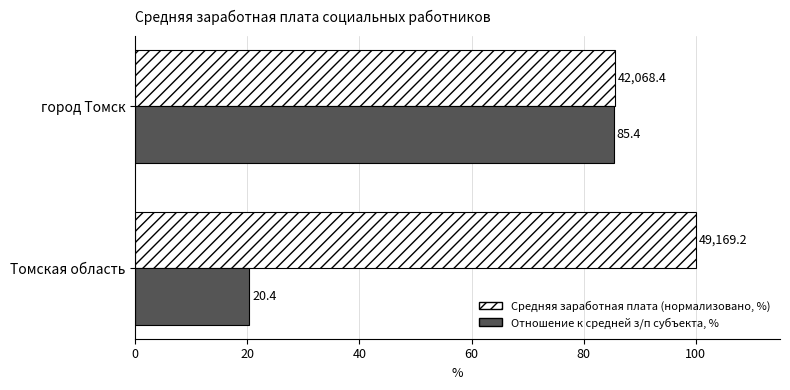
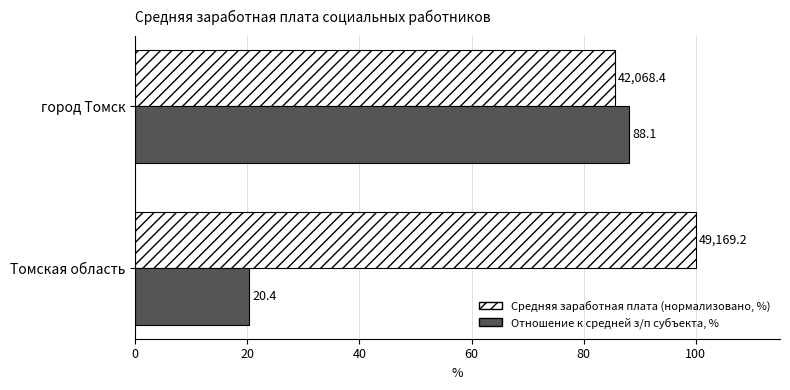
  {
    "Отношение к средней з/п субъекта, %": {
-     "город Томск": 85.4,
+     "город Томск": 88.1,
      "Томская область": 20.4
    }
  }
